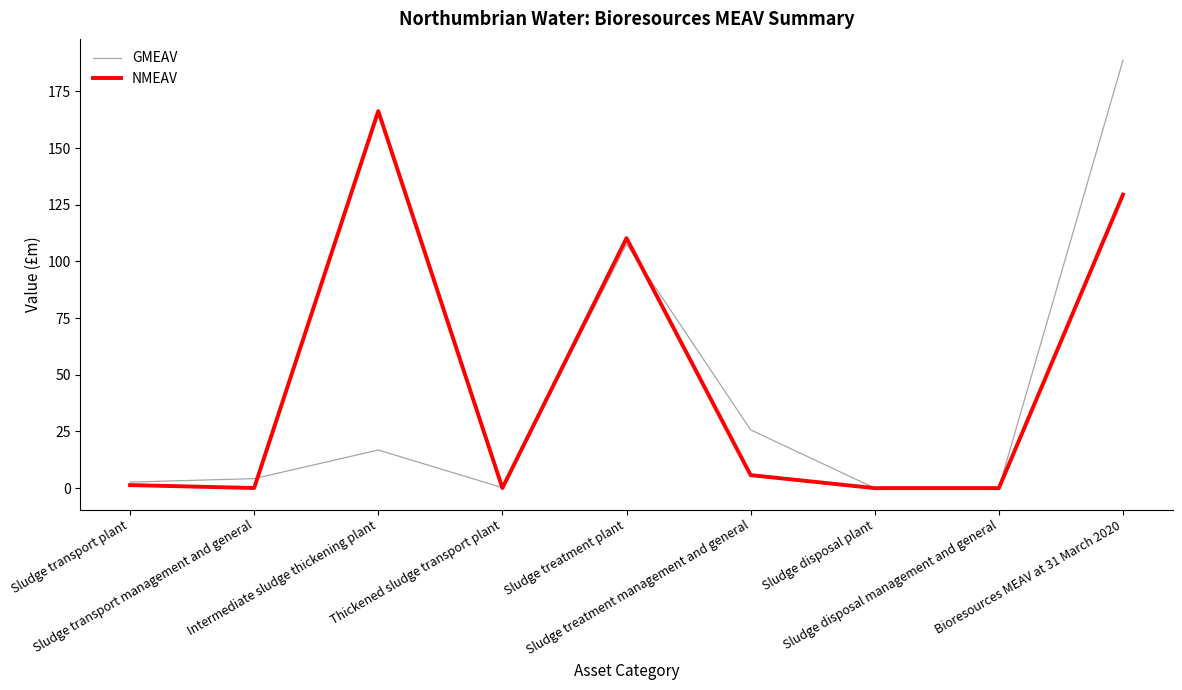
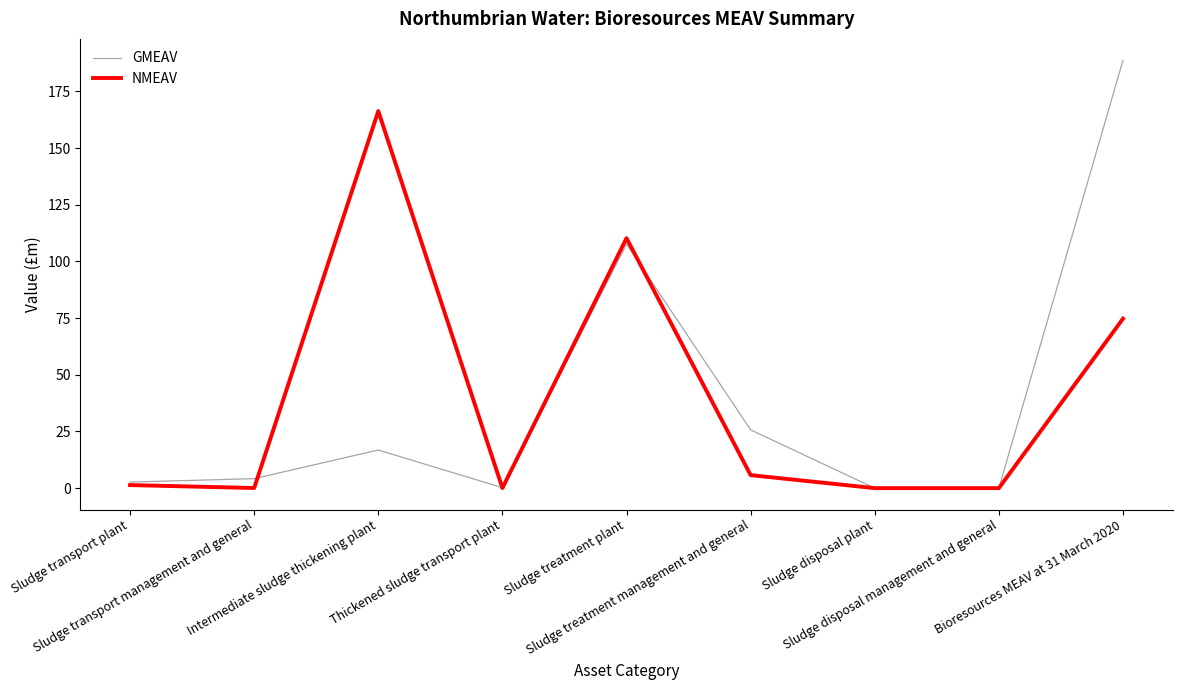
  {
    "GMEAV": {
      "Sludge transport plant": 3,
      "Sludge transport management and general": 4,
      "Intermediate sludge thickening plant": 17,
      "Sludge treatment plant": 108,
      "Sludge treatment management and general": 26,
      "Bioresources MEAV at 31 March 2020": 189
    },
    "NMEAV": {
      "Sludge transport plant": 1,
      "Sludge transport management and general": 0,
      "Intermediate sludge thickening plant": 166,
      "Sludge treatment plant": 110,
      "Sludge treatment management and general": 6,
-     "Bioresources MEAV at 31 March 2020": 129
+     "Bioresources MEAV at 31 March 2020": 75
    }
  }
